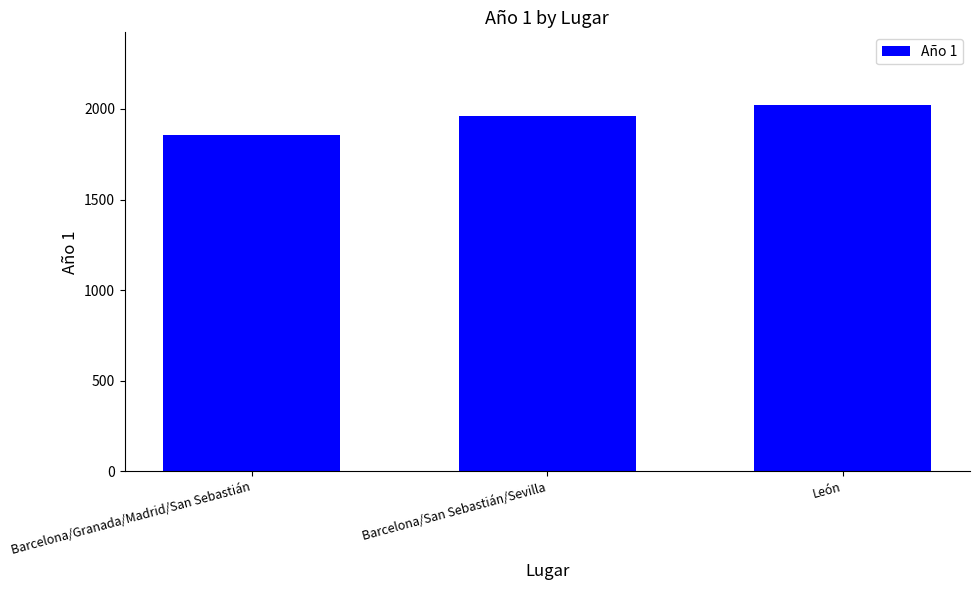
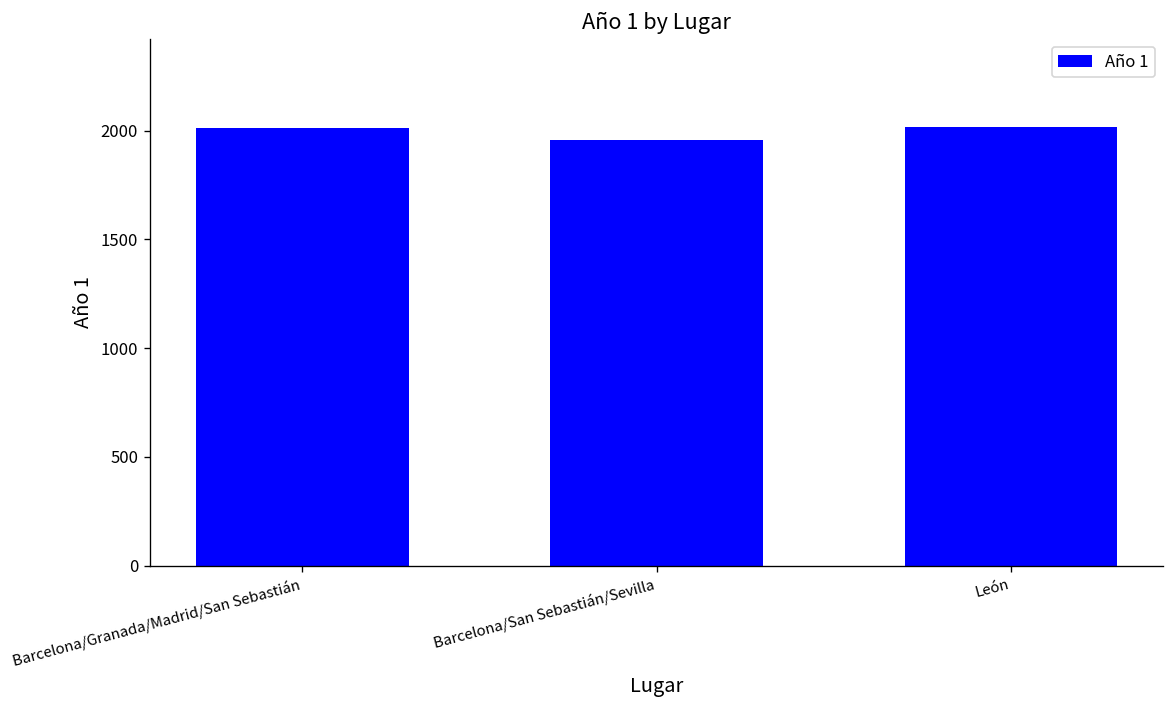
  {
-   "Barcelona/Granada/Madrid/San Sebastián": 1860,
+   "Barcelona/Granada/Madrid/San Sebastián": 2010,
    "Barcelona/San Sebastián/Sevilla": 1960,
    "León": 2020
  }
